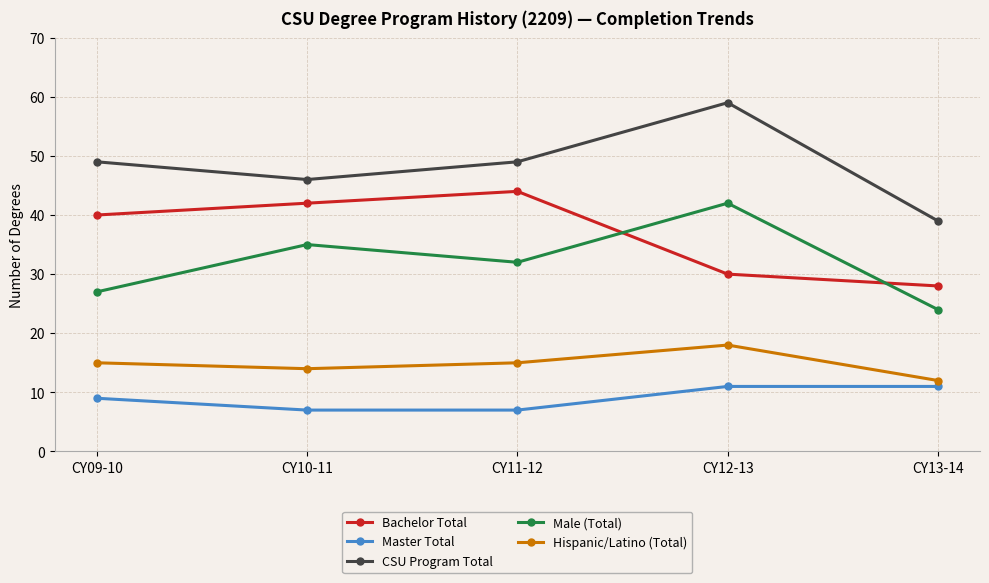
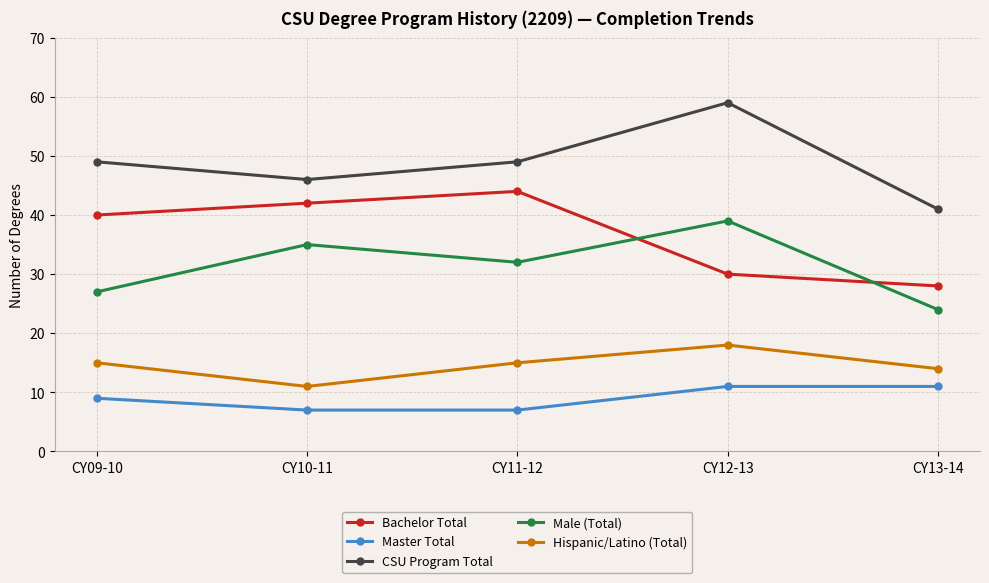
  {
    "Bachelor Total": {
      "CY09-10": 40,
      "CY10-11": 42,
      "CY11-12": 44,
      "CY12-13": 30,
      "CY13-14": 28
    },
    "Master Total": {
      "CY09-10": 9,
      "CY10-11": 7,
      "CY11-12": 7,
      "CY12-13": 11,
      "CY13-14": 11
    },
    "CSU Program Total": {
      "CY09-10": 49,
      "CY10-11": 46,
      "CY11-12": 49,
      "CY12-13": 59,
-     "CY13-14": 39
+     "CY13-14": 41
    },
    "Male (Total)": {
      "CY09-10": 27,
      "CY10-11": 35,
      "CY11-12": 32,
-     "CY12-13": 42,
+     "CY12-13": 39,
      "CY13-14": 24
    },
    "Hispanic/Latino (Total)": {
      "CY09-10": 15,
-     "CY10-11": 14,
+     "CY10-11": 11,
      "CY11-12": 15,
      "CY12-13": 18,
-     "CY13-14": 12
+     "CY13-14": 14
    }
  }
